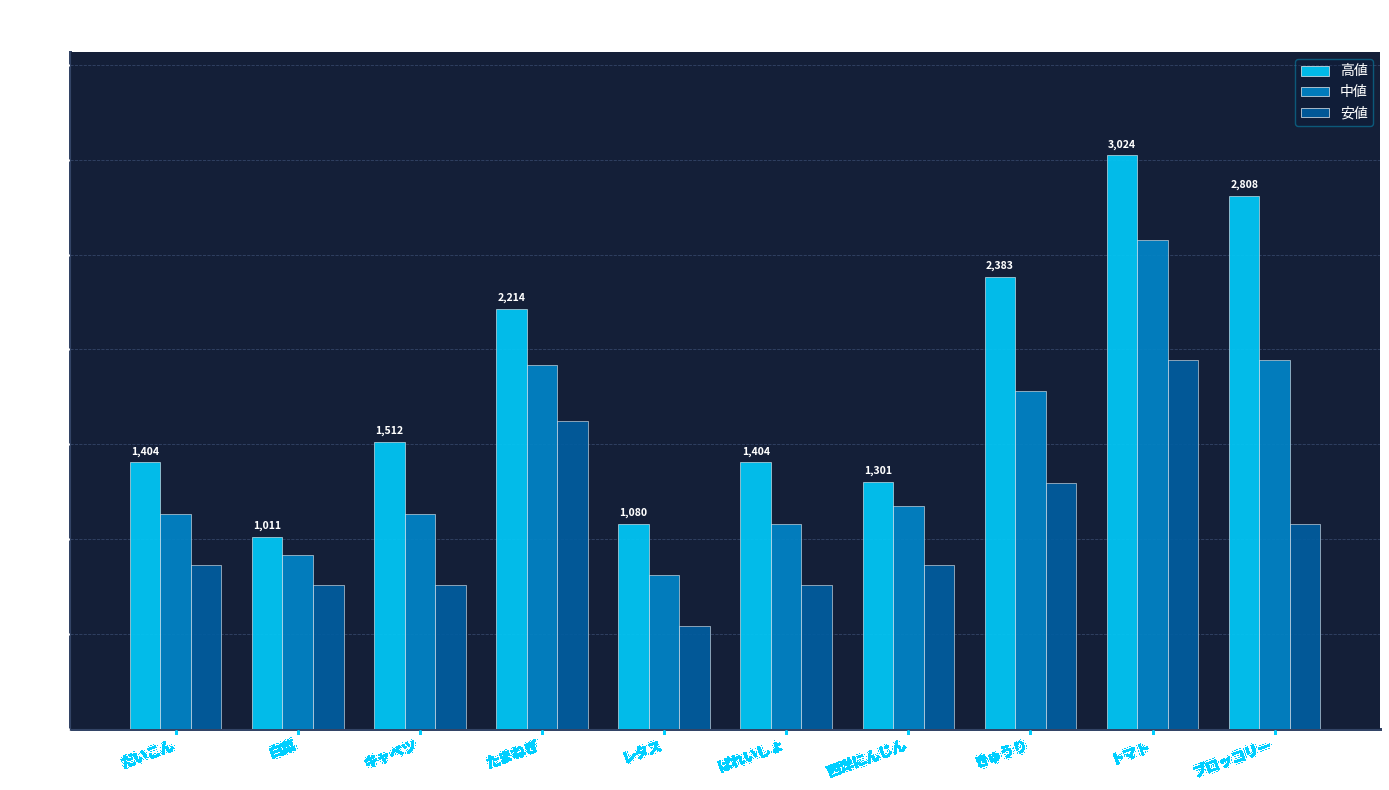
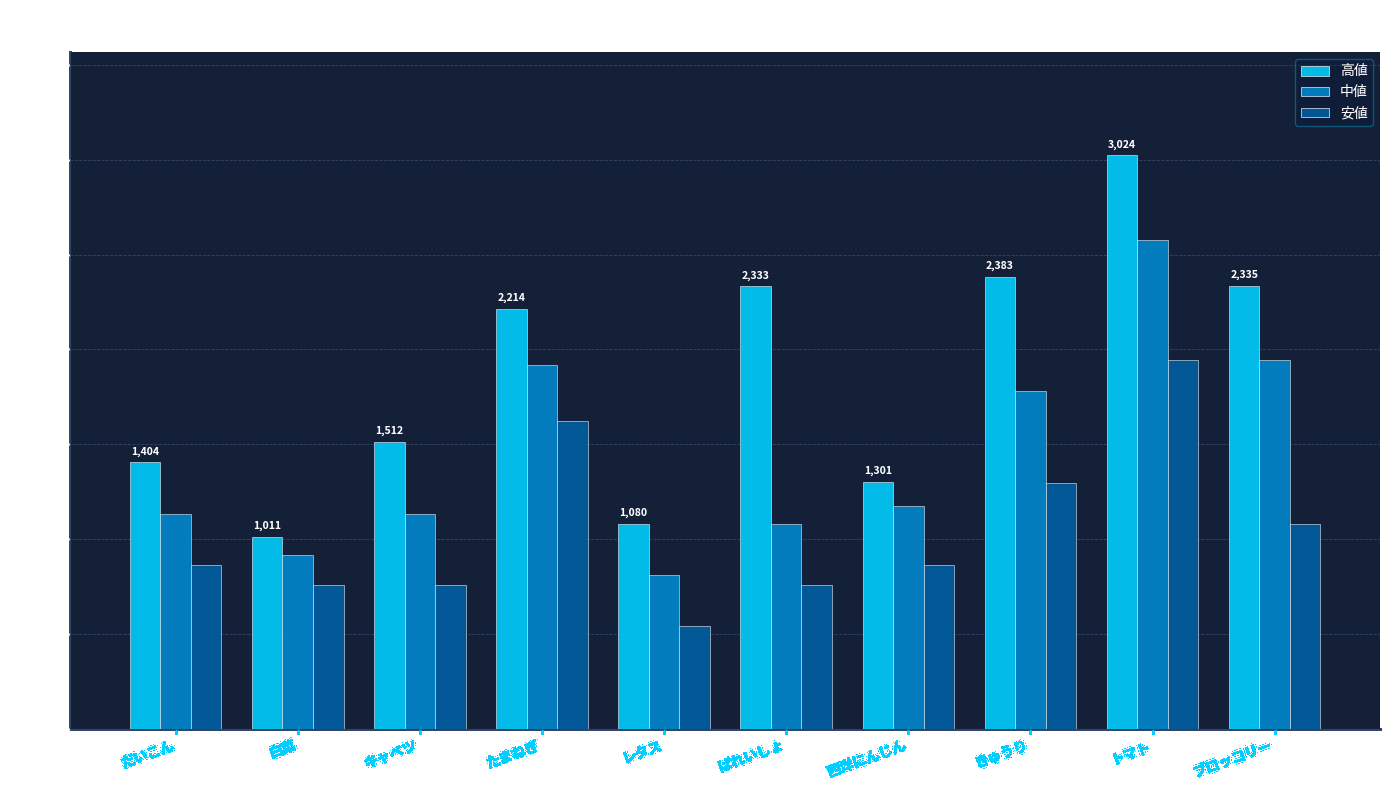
  {
    "高値": {
      "だいこん": "1,404",
      "白菜": "1,011",
      "キャベツ": "1,512",
      "たまねぎ": "2,214",
      "レタス": "1,080",
-     "ばれいしょ": "1,404",
+     "ばれいしょ": "2,333",
      "西洋にんじん": "1,301",
      "きゅうり": "2,383",
      "トマト": "3,024",
-     "ブロッコリー": "2,808"
+     "ブロッコリー": "2,335"
    }
  }
